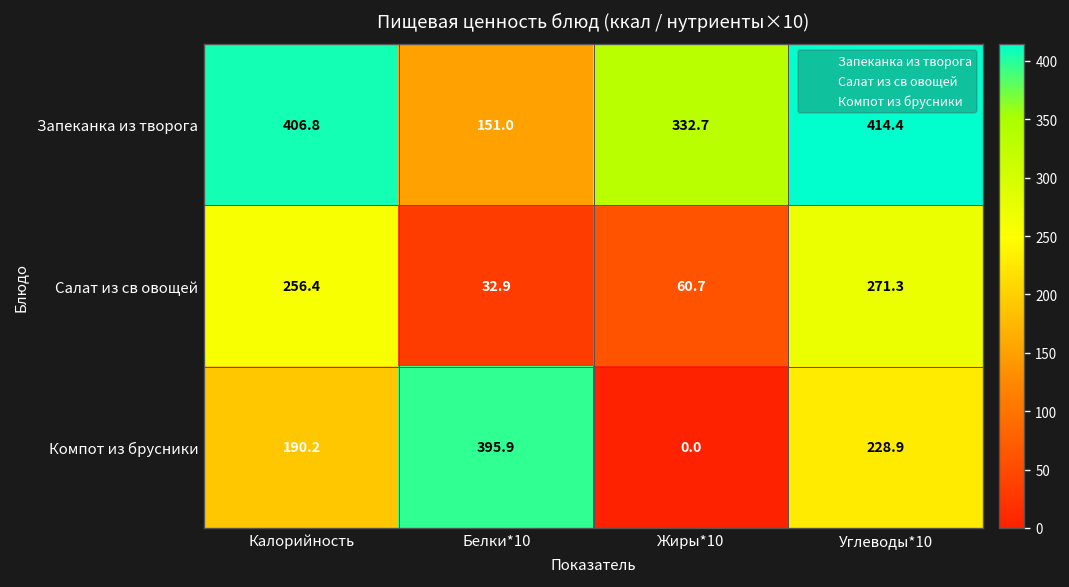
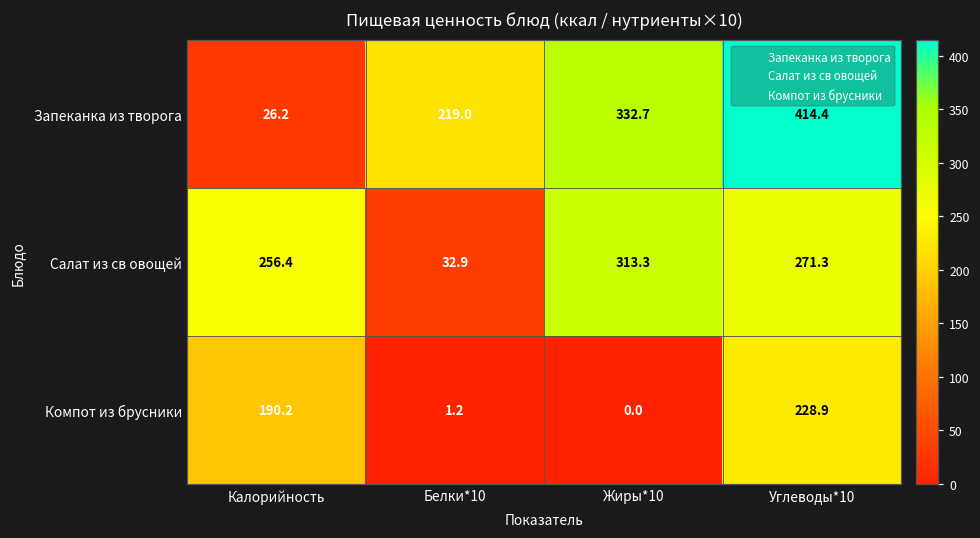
  {
    "Запеканка из творога": {
-     "Калорийность": 406.8,
-     "Белки*10": 151.0,
+     "Калорийность": 26.2,
+     "Белки*10": 219.0,
      "Жиры*10": 332.7,
      "Углеводы*10": 414.4
    },
    "Салат из св овощей": {
      "Калорийность": 256.4,
      "Белки*10": 32.9,
-     "Жиры*10": 60.7,
+     "Жиры*10": 313.3,
      "Углеводы*10": 271.3
    },
    "Компот из брусники": {
      "Калорийность": 190.2,
-     "Белки*10": 395.9,
+     "Белки*10": 1.2,
      "Жиры*10": 0.0,
      "Углеводы*10": 228.9
    }
  }
